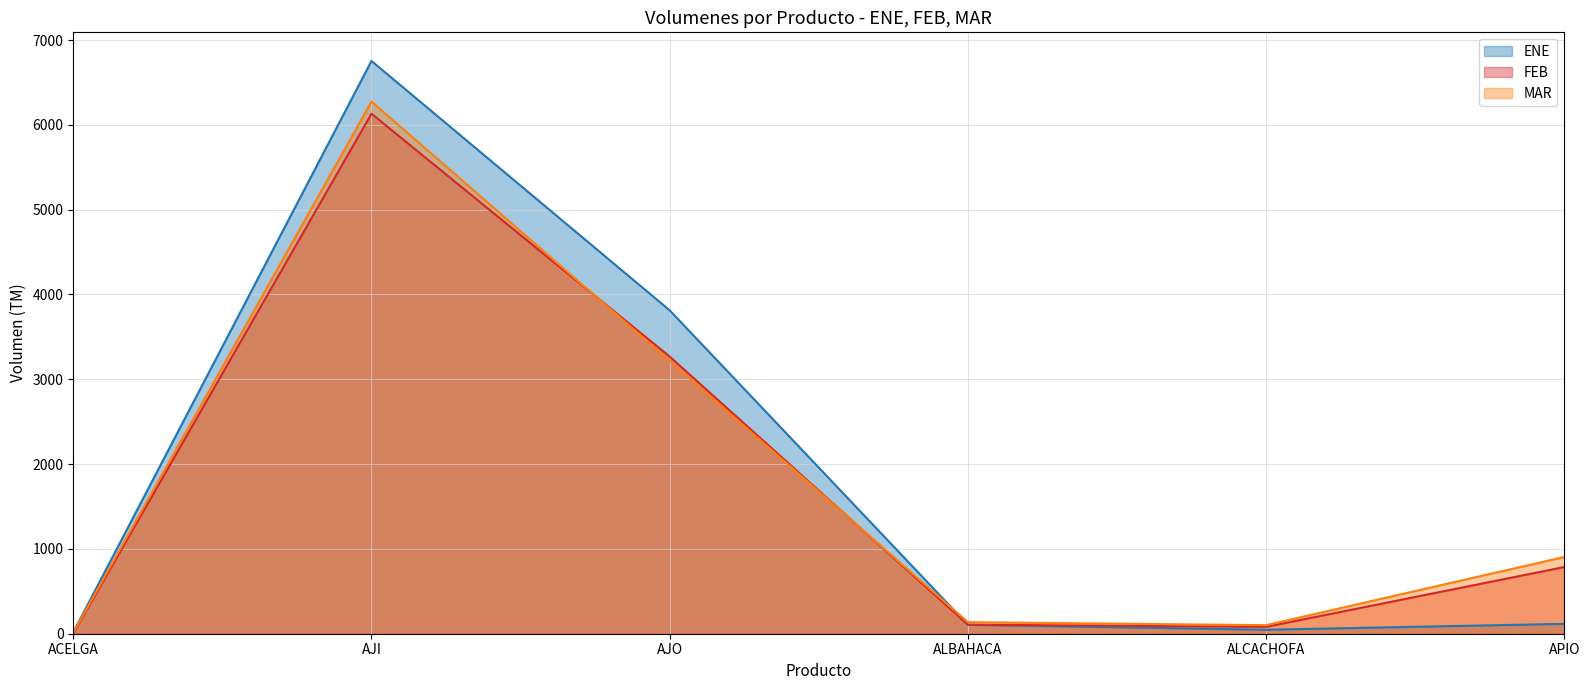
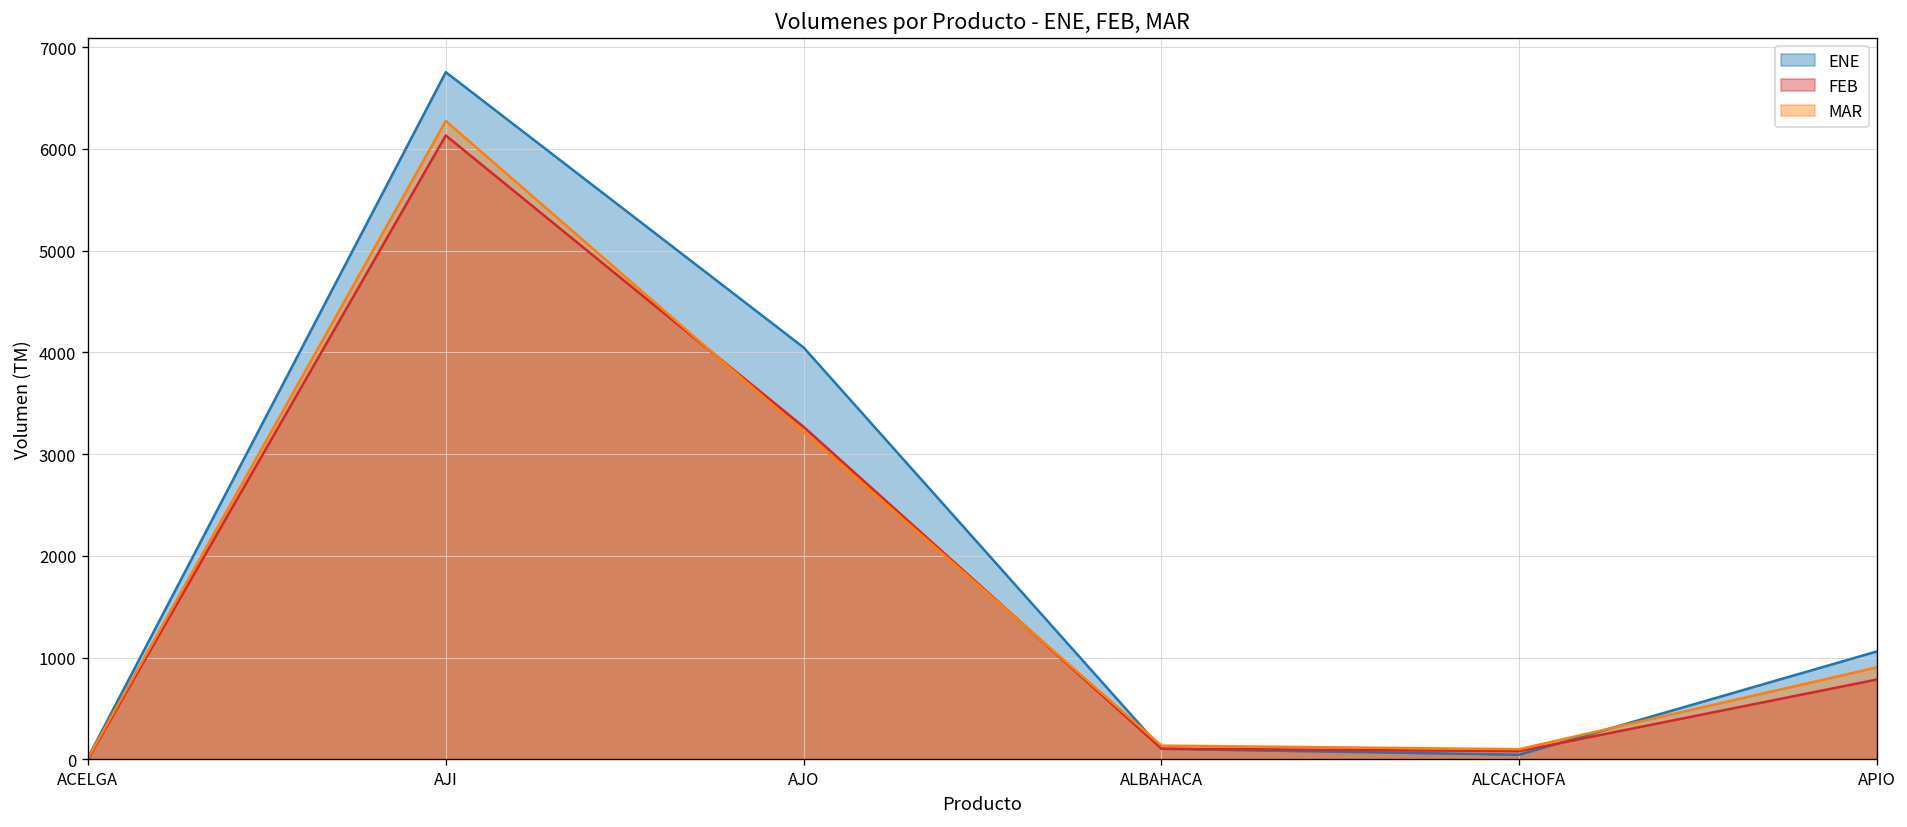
  {
    "ENE": {
      "AJI": 6800,
-     "AJO": 3800,
+     "AJO": 4000,
      "ALCACHOFA": 0,
-     "APIO": 100
+     "APIO": 1100
    }
  }
